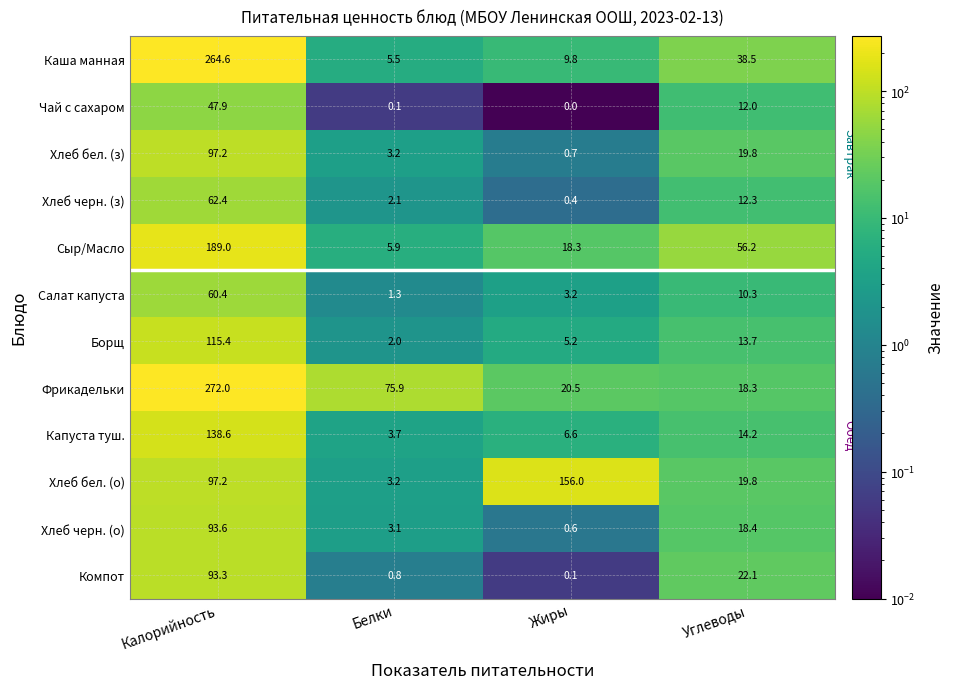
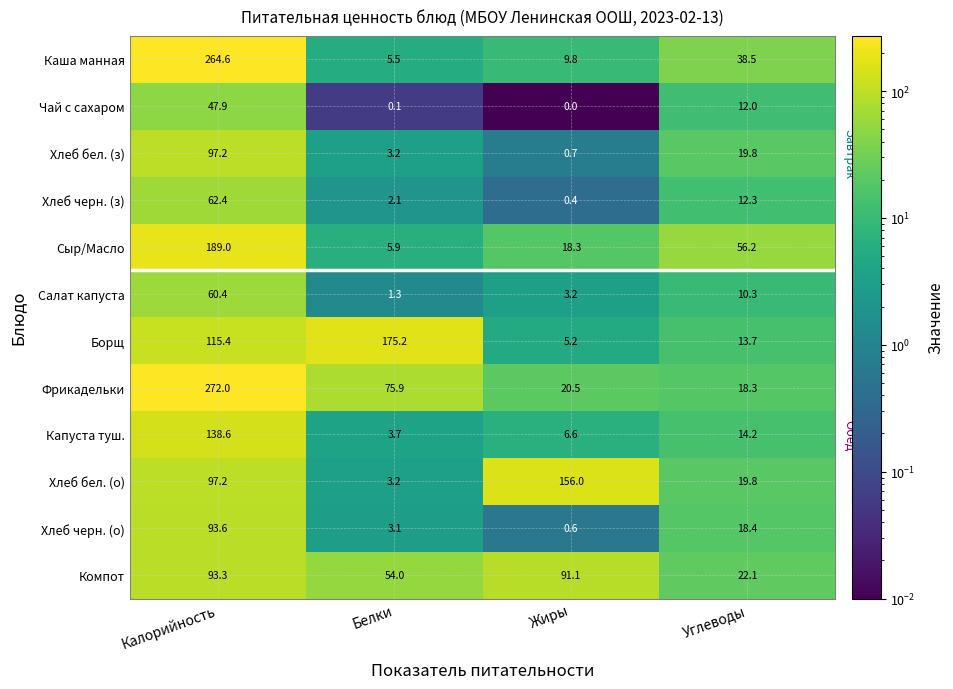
  {
    "Каша манная": {
      "Калорийность": 264.6,
      "Белки": 5.5,
      "Жиры": 9.8,
      "Углеводы": 38.5
    },
    "Чай с сахаром": {
      "Калорийность": 47.9,
      "Белки": 0.1,
      "Жиры": 0.0,
      "Углеводы": 12.0
    },
    "Хлеб бел. (з)": {
      "Калорийность": 97.2,
      "Белки": 3.2,
      "Жиры": 0.7,
      "Углеводы": 19.8
    },
    "Хлеб черн. (з)": {
      "Калорийность": 62.4,
      "Белки": 2.1,
      "Жиры": 0.4,
      "Углеводы": 12.3
    },
    "Сыр/Масло": {
      "Калорийность": 189.0,
      "Белки": 5.9,
      "Жиры": 18.3,
      "Углеводы": 56.2
    },
    "Салат капуста": {
      "Калорийность": 60.4,
      "Белки": 1.3,
      "Жиры": 3.2,
      "Углеводы": 10.3
    },
    "Борщ": {
      "Калорийность": 115.4,
-     "Белки": 2.0,
+     "Белки": 175.2,
      "Жиры": 5.2,
      "Углеводы": 13.7
    },
    "Фрикадельки": {
      "Калорийность": 272.0,
      "Белки": 75.9,
      "Жиры": 20.5,
      "Углеводы": 18.3
    },
    "Капуста туш.": {
      "Калорийность": 138.6,
      "Белки": 3.7,
      "Жиры": 6.6,
      "Углеводы": 14.2
    },
    "Хлеб бел. (о)": {
      "Калорийность": 97.2,
      "Белки": 3.2,
      "Жиры": 156.0,
      "Углеводы": 19.8
    },
    "Хлеб черн. (о)": {
      "Калорийность": 93.6,
      "Белки": 3.1,
      "Жиры": 0.6,
      "Углеводы": 18.4
    },
    "Компот": {
      "Калорийность": 93.3,
-     "Белки": 0.8,
-     "Жиры": 0.1,
+     "Белки": 54.0,
+     "Жиры": 91.1,
      "Углеводы": 22.1
    }
  }
